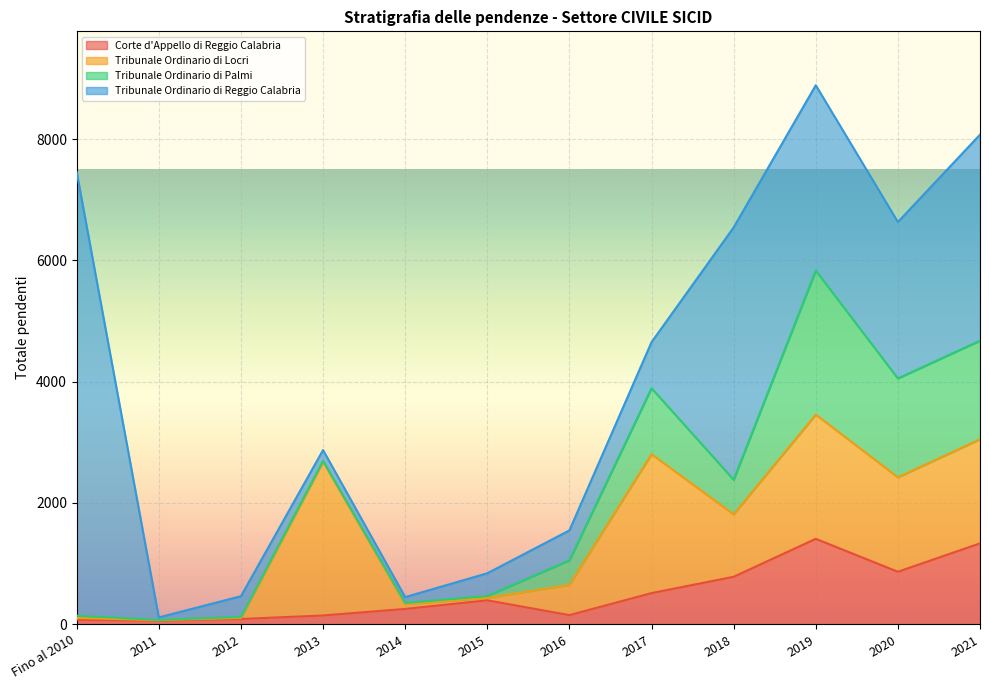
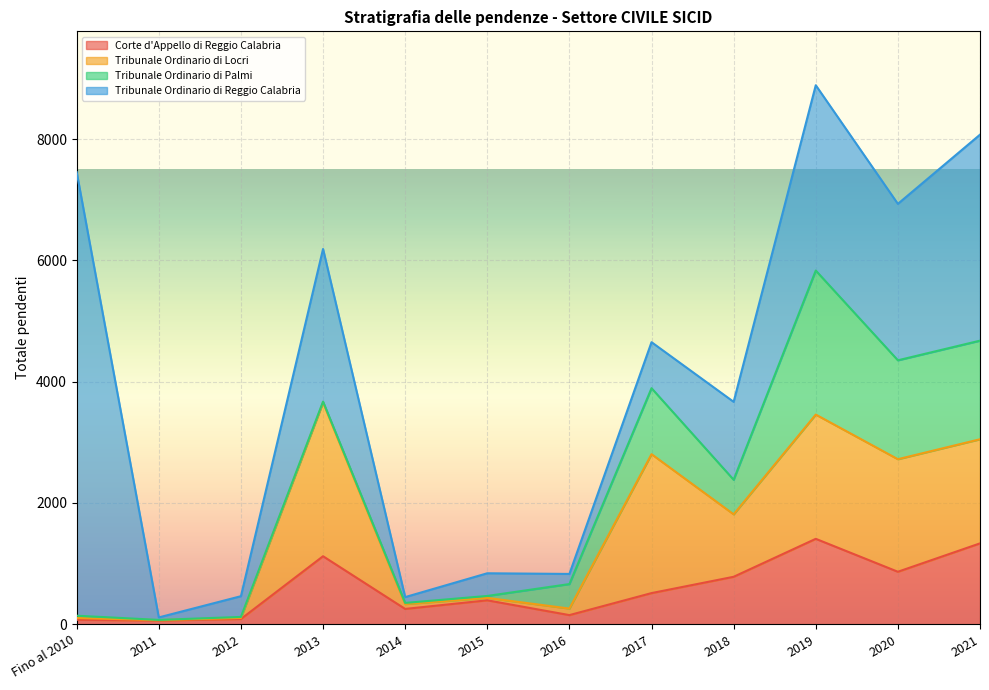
  {
    "Corte d'Appello di Reggio Calabria": {
-     "2013": 100,
+     "2013": 1100,
      "2014": 300,
      "2016": 200,
      "2017": 500,
      "2018": 800,
      "2019": 1400,
      "2020": 900,
      "2021": 1300
    },
    "Tribunale Ordinario di Locri": {
-     "2016": 500,
+     "2016": 100,
      "2017": 2300,
      "2018": 1000,
      "2019": 2000,
-     "2020": 1600,
+     "2020": 1900,
      "2021": 1700
    },
    "Tribunale Ordinario di Palmi": {
      "2016": 400,
      "2017": 1100,
      "2018": 600,
      "2019": 2400,
      "2020": 1600,
      "2021": 1600
    },
    "Tribunale Ordinario di Reggio Calabria": {
      "Fino al 2010": 7300,
      "2012": 300,
-     "2013": 200,
+     "2013": 2500,
      "2014": 100,
      "2015": 400,
-     "2016": 500,
+     "2016": 200,
      "2017": 800,
-     "2018": 4200,
+     "2018": 1300,
      "2019": 3100,
      "2020": 2600,
      "2021": 3400
    }
  }
